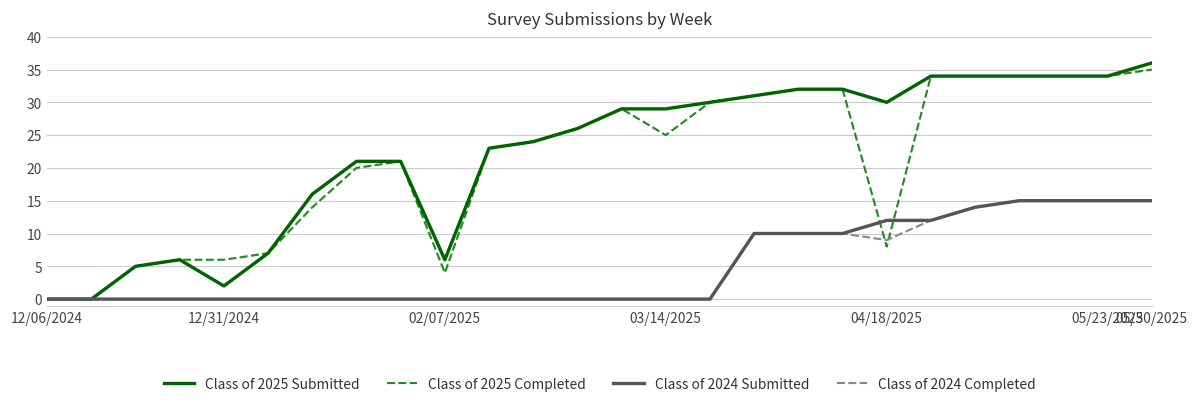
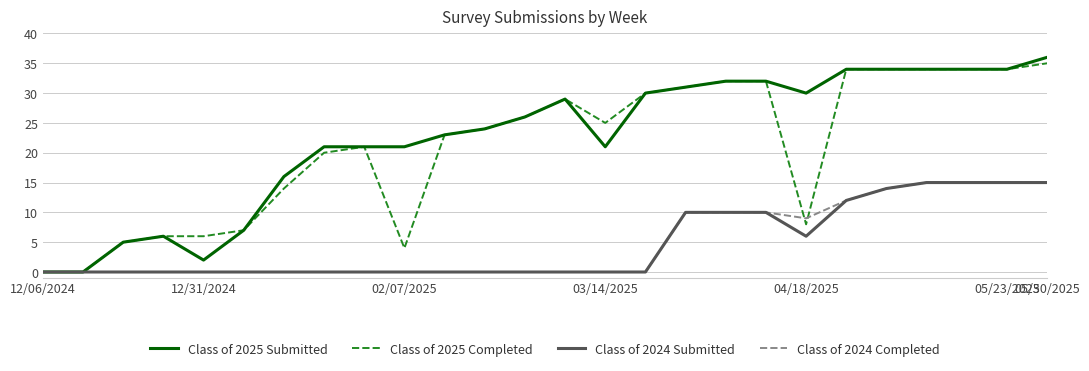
  {
    "Class of 2025 Submitted": {
      "12/31/2024": 2,
-     "02/07/2025": 6,
-     "03/14/2025": 29,
+     "02/07/2025": 21,
+     "03/14/2025": 21,
      "04/18/2025": 30
    },
    "Class of 2025 Completed": {
      "12/31/2024": 6,
      "02/07/2025": 4,
      "03/14/2025": 25,
      "04/18/2025": 8
    },
    "Class of 2024 Submitted": {
-     "04/18/2025": 12
+     "04/18/2025": 6
    },
    "Class of 2024 Completed": {
      "04/18/2025": 9
    }
  }
